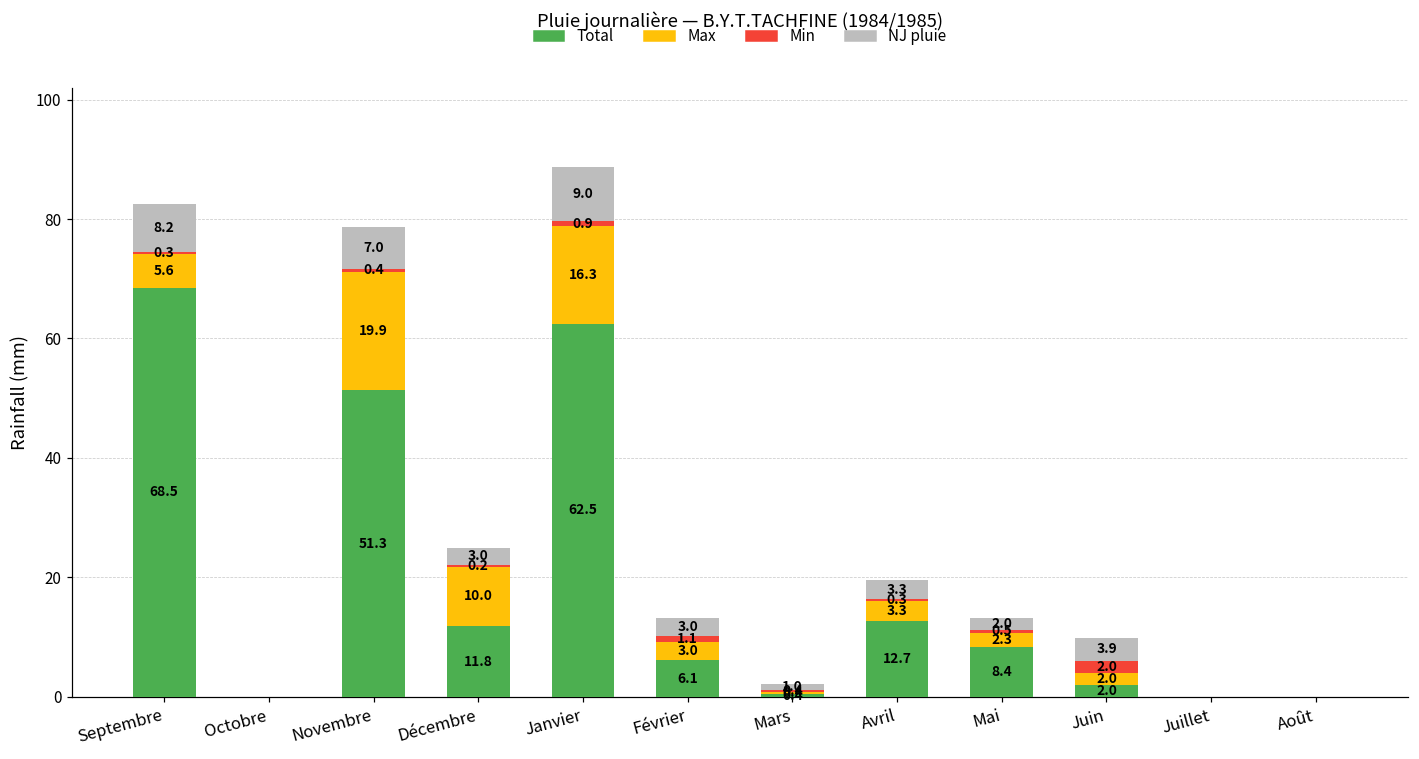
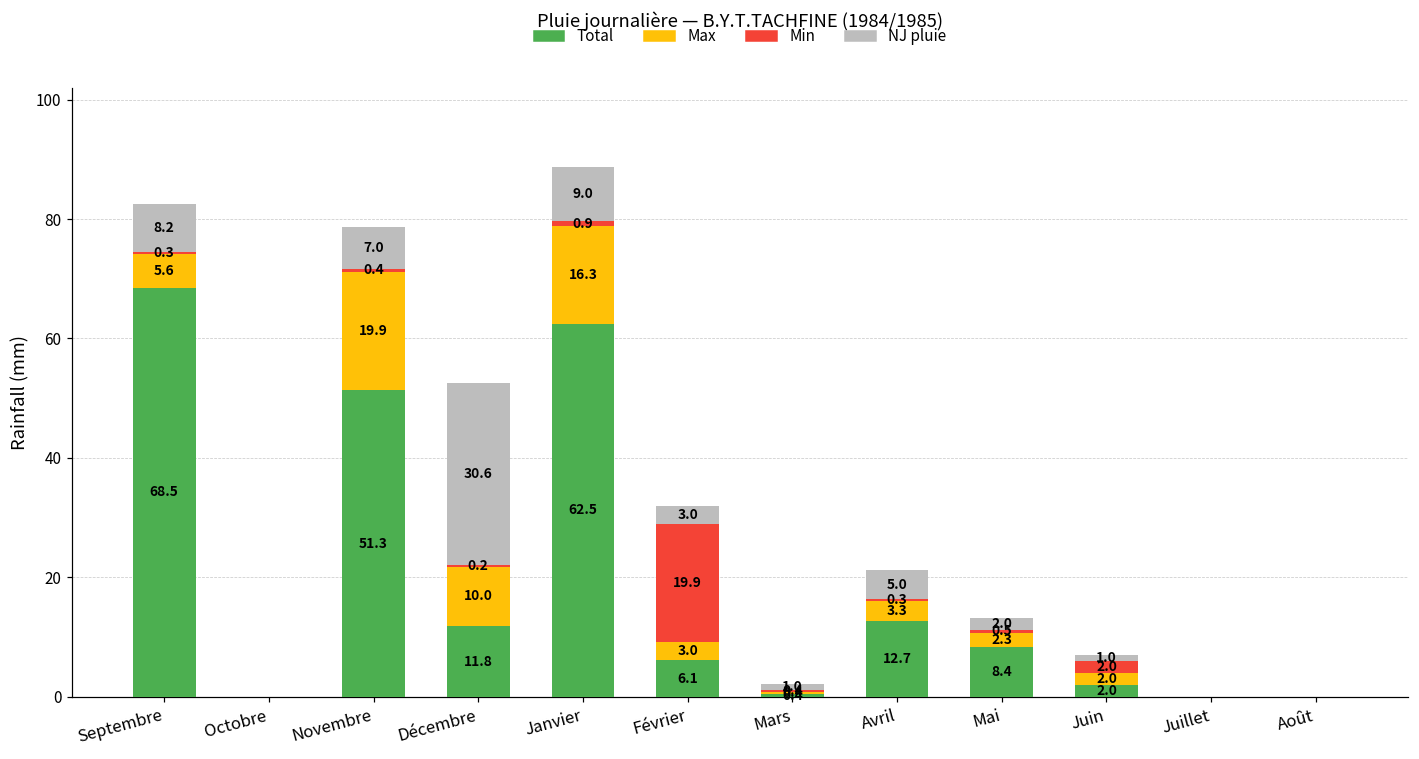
  {
    "Total": {
      "Septembre": 68.5,
      "Novembre": 51.3,
      "Décembre": 11.8,
      "Janvier": 62.5,
      "Février": 6.1,
      "Avril": 12.7,
      "Mai": 8.4
    },
    "Max": {
      "Septembre": 5.6,
      "Novembre": 19.9,
      "Décembre": 10.0,
      "Janvier": 16.3,
      "Février": 3.0
    },
    "Min": {
      "Septembre": 0.3,
      "Novembre": 0.4,
      "Janvier": 0.9,
-     "Février": 1.1
+     "Février": 19.9
    },
    "NJ pluie": {
      "Septembre": 8.2,
      "Novembre": 7.0,
-     "Décembre": 3.0,
+     "Décembre": 30.6,
      "Janvier": 9.0,
      "Février": 3.0,
-     "Avril": 3.3,
-     "Juin": 3.9
+     "Avril": 5.0,
+     "Juin": 1.0
    }
  }
